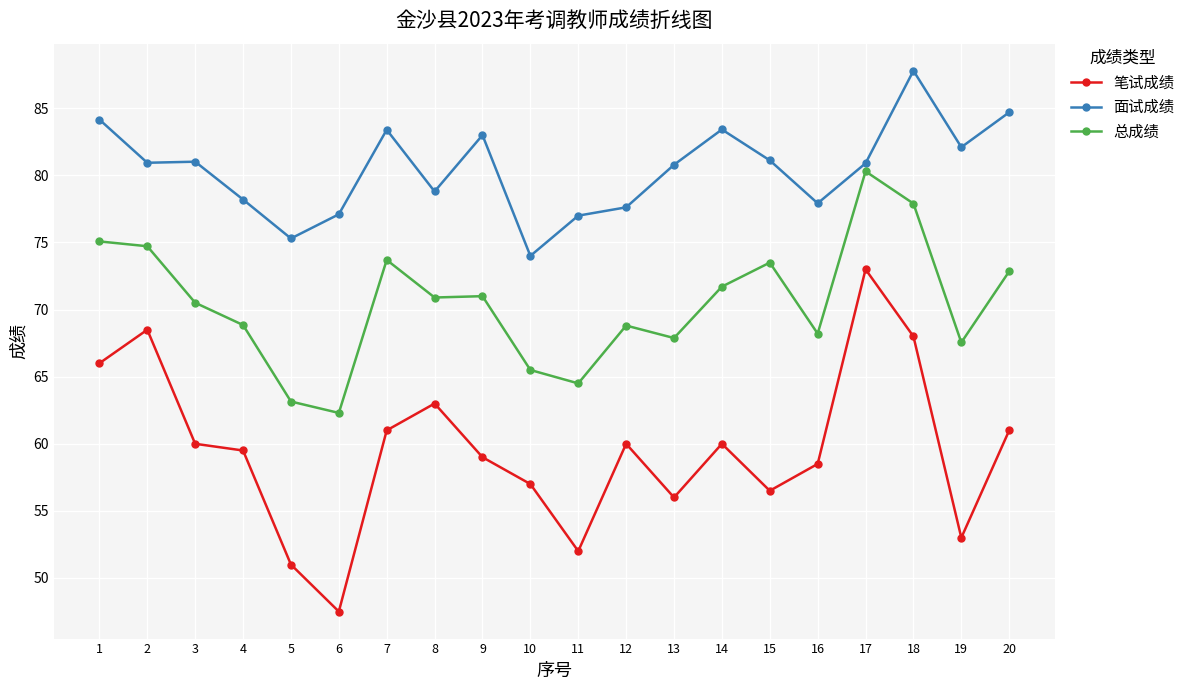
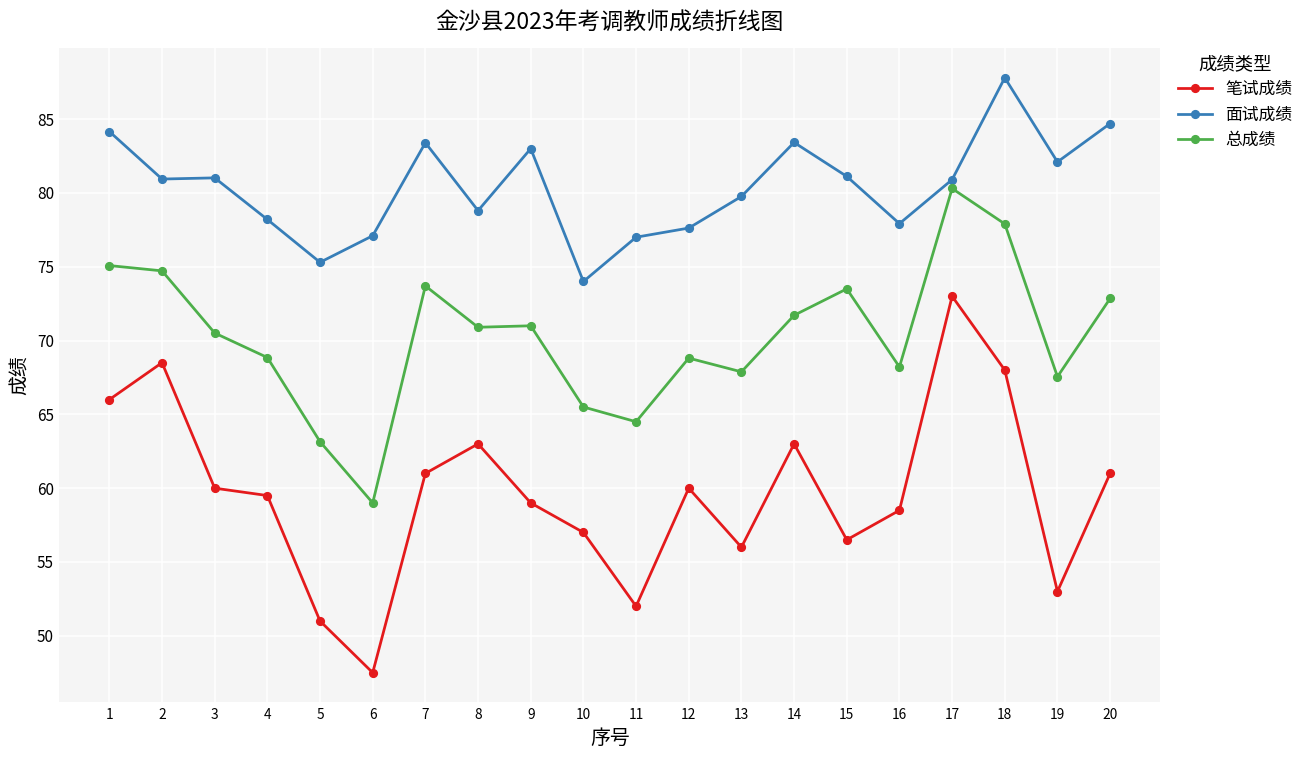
  {
    "笔试成绩": {
      "1": 66,
      "2": 68.5,
      "3": 60,
      "4": 59.5,
      "5": 51,
      "6": 47.5,
      "7": 61,
      "8": 63,
      "9": 59,
      "10": 57,
      "11": 52,
      "12": 60,
      "13": 56,
-     "14": 60,
+     "14": 63,
      "15": 56.5,
      "16": 58.5,
      "17": 73,
      "18": 68,
      "19": 53,
      "20": 61
    },
    "面试成绩": {
      "1": 84.2,
      "2": 80.9,
      "3": 81.0,
      "4": 78.2,
      "5": 75.3,
      "6": 77.1,
      "7": 83.4,
      "8": 78.8,
      "9": 83.0,
      "10": 74.0,
      "11": 77.0,
      "12": 77.6,
-     "13": 80.8,
+     "13": 79.8,
      "14": 83.4,
      "15": 81.1,
      "16": 77.9,
      "17": 80.9,
      "18": 87.8,
      "19": 82.1,
      "20": 84.7
    },
    "总成绩": {
      "1": 75.1,
      "2": 74.7,
      "3": 70.5,
      "4": 68.9,
      "5": 63.2,
-     "6": 62.3,
+     "6": 59.0,
      "7": 73.7,
      "8": 70.9,
      "9": 71.0,
      "10": 65.5,
      "11": 64.5,
      "12": 68.8,
      "13": 67.9,
      "14": 71.7,
      "15": 73.5,
      "16": 68.2,
      "17": 80.3,
      "18": 77.9,
      "19": 67.6,
      "20": 72.9
    }
  }
